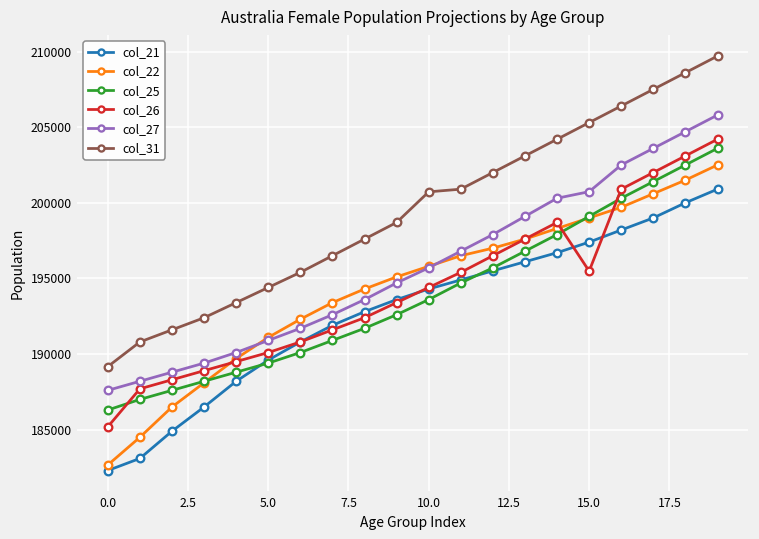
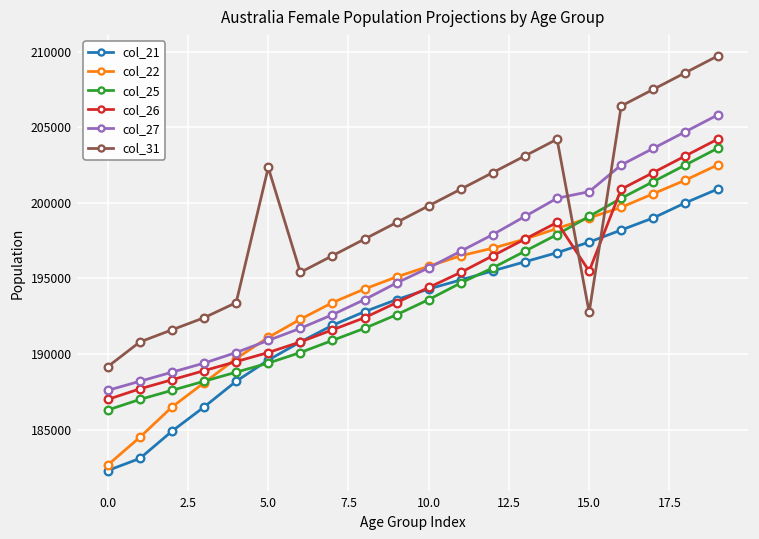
  {
    "col_21": {
      "0.0": 182300,
      "5.0": 189600,
      "15.0": 197400
    },
    "col_22": {
      "0.0": 182700,
      "5.0": 191100
    },
    "col_25": {
      "0.0": 186300,
      "5.0": 189400,
      "10.0": 193600
    },
    "col_26": {
-     "0.0": 185200,
+     "0.0": 187000,
      "5.0": 190100,
      "15.0": 195500
    },
    "col_27": {
      "0.0": 187600,
      "5.0": 190900,
      "15.0": 200700
    },
    "col_31": {
      "0.0": 189200,
-     "5.0": 194400,
-     "10.0": 200700,
-     "15.0": 205300
+     "5.0": 202300,
+     "10.0": 199800,
+     "15.0": 192800
    }
  }
